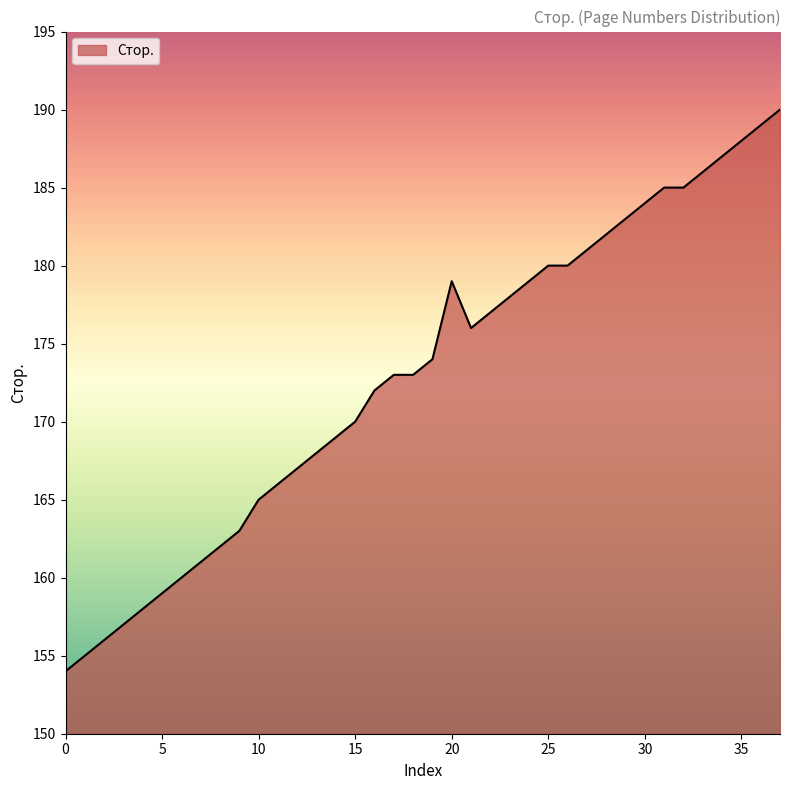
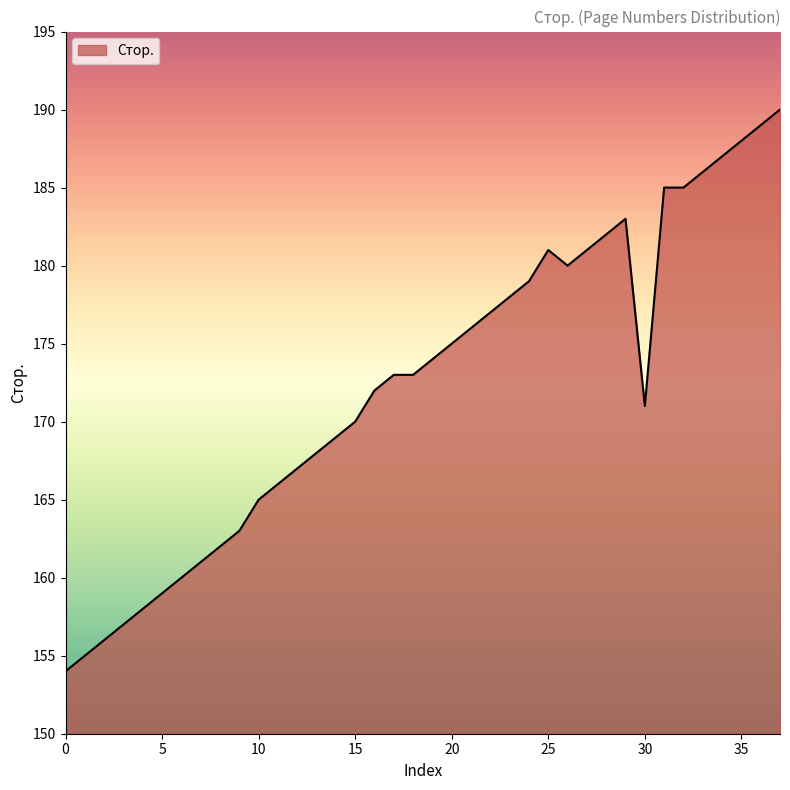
  {
    "0": 154,
    "5": 159,
    "10": 165,
    "15": 170,
-   "20": 179,
-   "25": 180,
-   "30": 184,
+   "20": 175,
+   "25": 181,
+   "30": 171,
    "35": 188
  }
